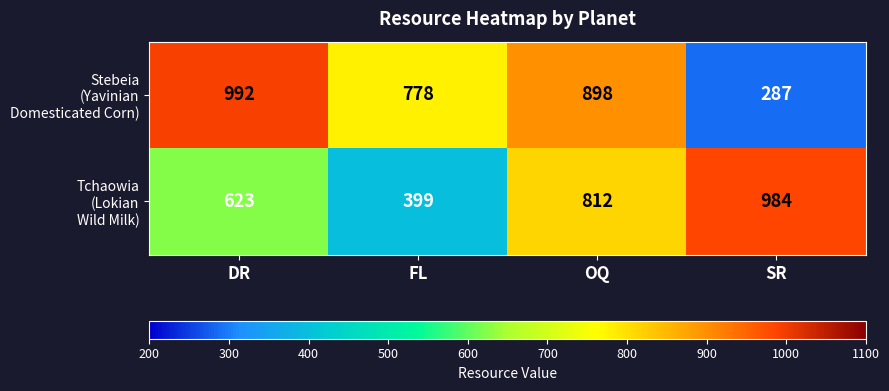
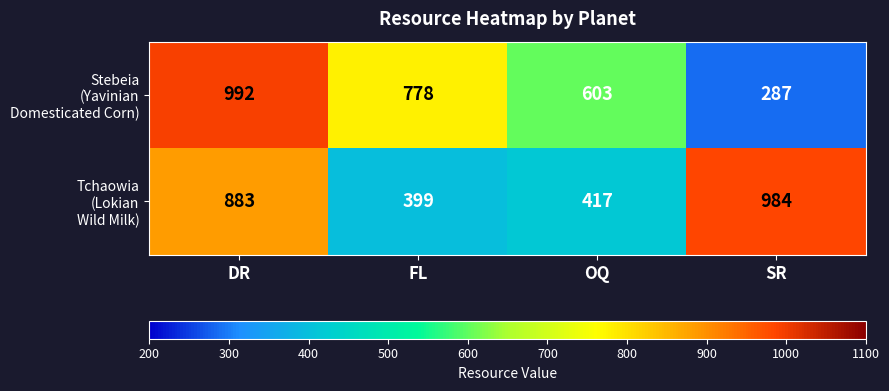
  {
    "Stebeia (Yavinian Domesticated Corn)": {
      "DR": 992,
      "FL": 778,
-     "OQ": 898,
+     "OQ": 603,
      "SR": 287
    },
    "Tchaowia (Lokian Wild Milk)": {
-     "DR": 623,
+     "DR": 883,
      "FL": 399,
-     "OQ": 812,
+     "OQ": 417,
      "SR": 984
    }
  }
